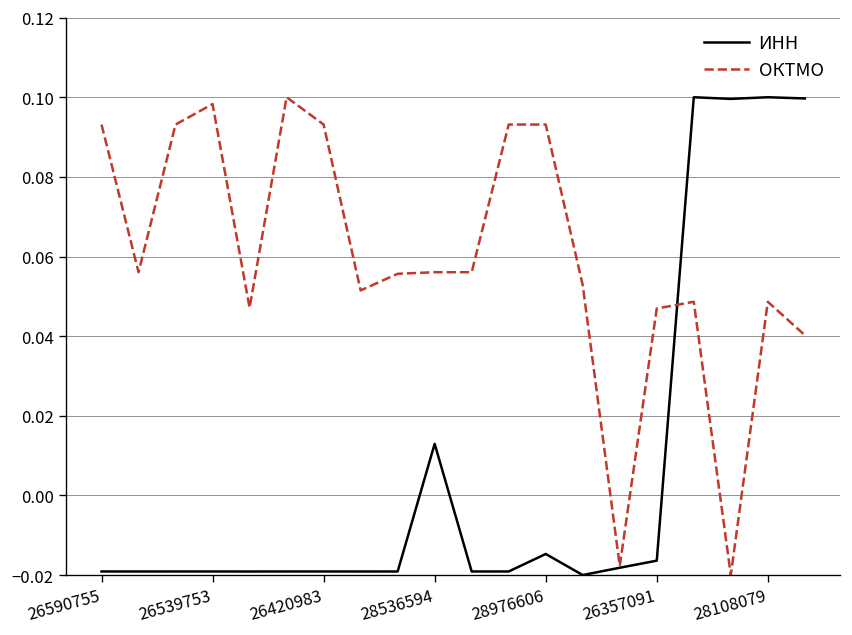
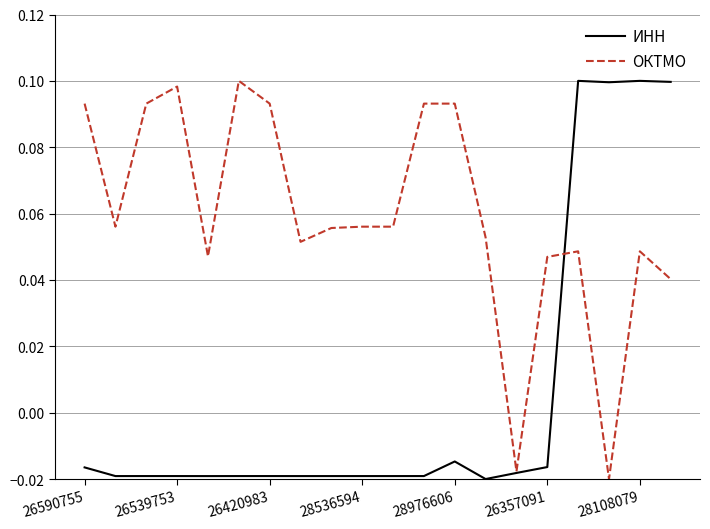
  {
    "ИНН": {
-     "26590755": -0.019,
+     "26590755": -0.016,
      "26539753": -0.019,
      "26420983": -0.019,
-     "28536594": 0.013,
+     "28536594": -0.019,
      "28976606": -0.015,
      "26357091": -0.016,
      "28108079": 0.100
    },
    "ОКТМО": {
      "26590755": 0.093,
      "26539753": 0.098,
      "26420983": 0.093,
      "28536594": 0.056,
      "28976606": 0.093,
      "26357091": 0.047,
      "28108079": 0.049
    }
  }
